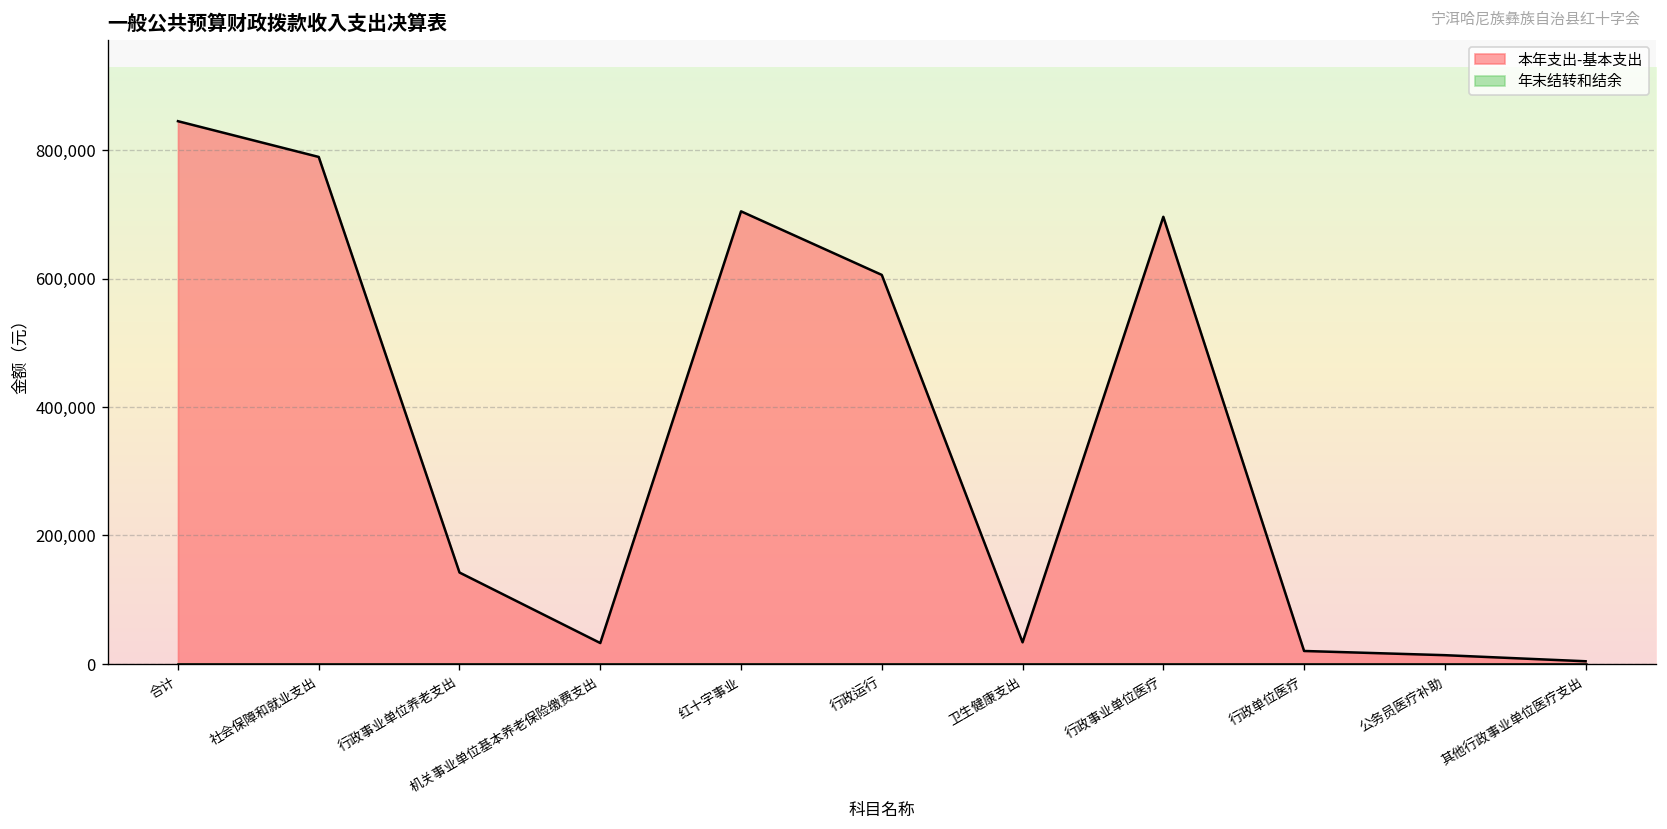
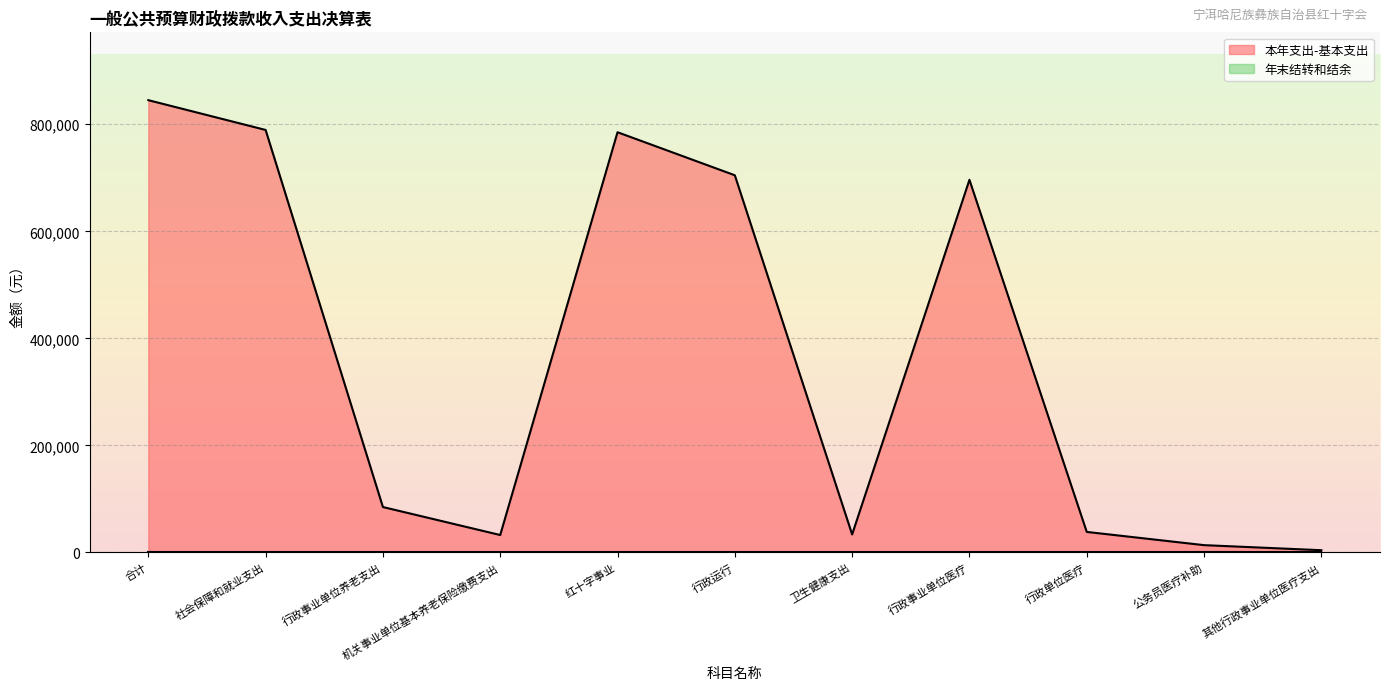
  {
    "本年支出-基本支出": {
      "合计": "850,000",
      "社会保障和就业支出": "790,000",
-     "行政事业单位养老支出": "140,000",
+     "行政事业单位养老支出": "80,000",
      "机关事业单位基本养老保险缴费支出": "30,000",
-     "红十字事业": "700,000",
-     "行政运行": "610,000",
+     "红十字事业": "790,000",
+     "行政运行": "700,000",
      "卫生健康支出": "30,000",
      "行政事业单位医疗": "700,000",
-     "行政单位医疗": "20,000",
+     "行政单位医疗": "40,000",
      "公务员医疗补助": "10,000"
    },
    "年末结转和结余": {
      "合计": "0",
      "社会保障和就业支出": "0",
      "行政事业单位养老支出": "0",
      "机关事业单位基本养老保险缴费支出": "0",
      "红十字事业": "0",
      "行政运行": "0",
      "卫生健康支出": "0",
      "行政事业单位医疗": "0",
      "行政单位医疗": "0",
      "公务员医疗补助": "0"
    }
  }
